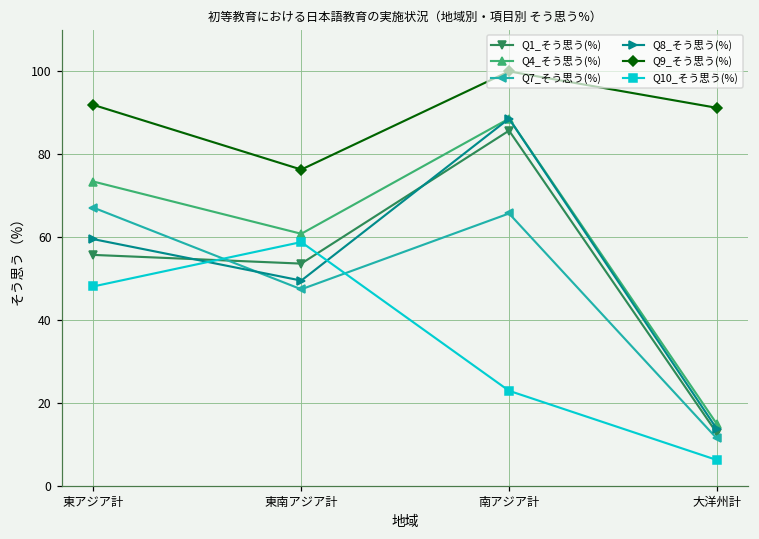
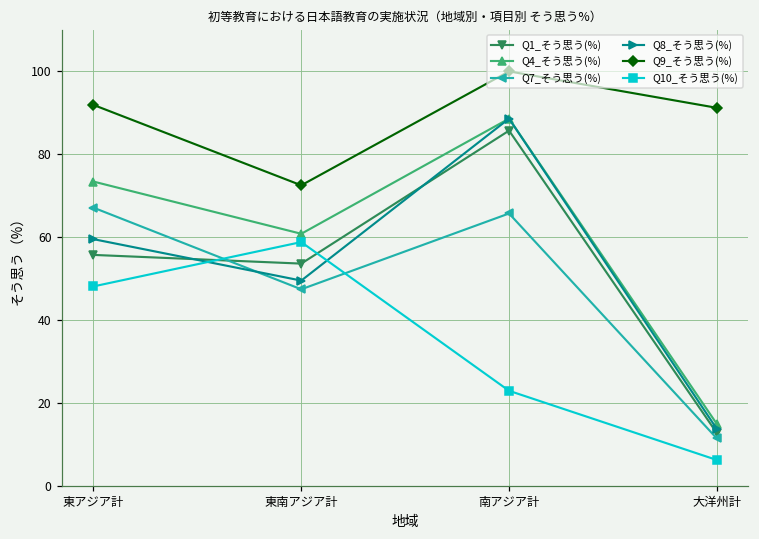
  {
    "Q9_そう思う(%)": {
      "東アジア計": 92,
-     "東南アジア計": 76,
+     "東南アジア計": 73,
      "大洋州計": 91
    }
  }
